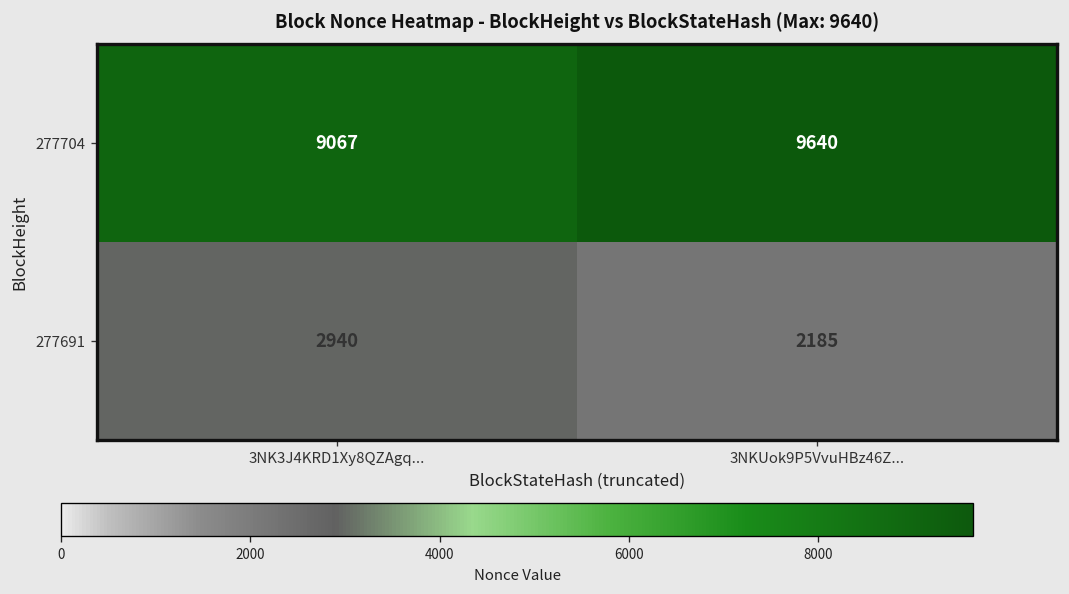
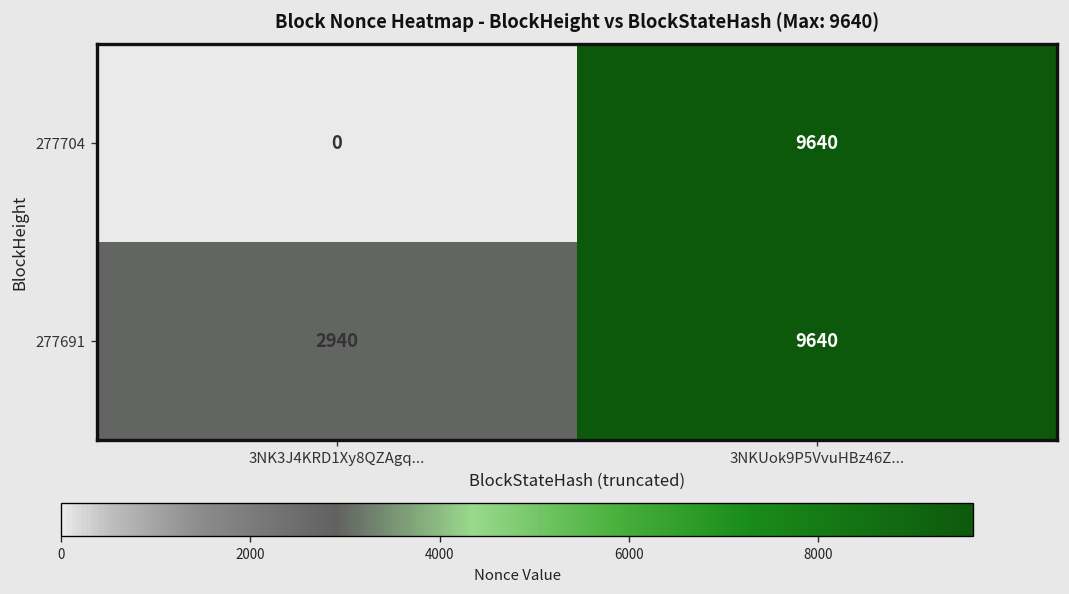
  {
    "277704": {
-     "3NK3J4KRD1Xy8QZAgq...": 9067,
+     "3NK3J4KRD1Xy8QZAgq...": 0,
      "3NKUok9P5VvuHBz46Z...": 9640
    },
    "277691": {
      "3NK3J4KRD1Xy8QZAgq...": 2940,
-     "3NKUok9P5VvuHBz46Z...": 2185
+     "3NKUok9P5VvuHBz46Z...": 9640
    }
  }
